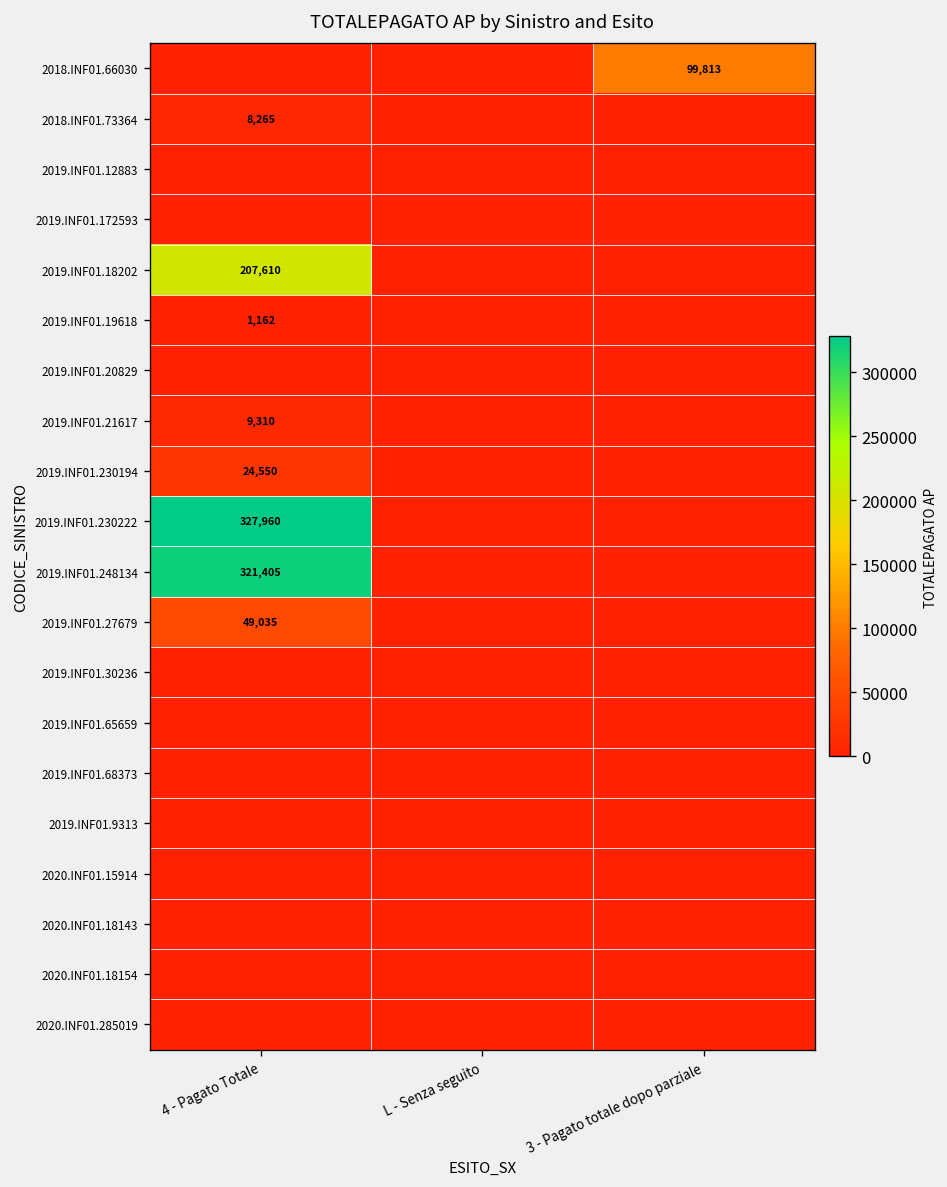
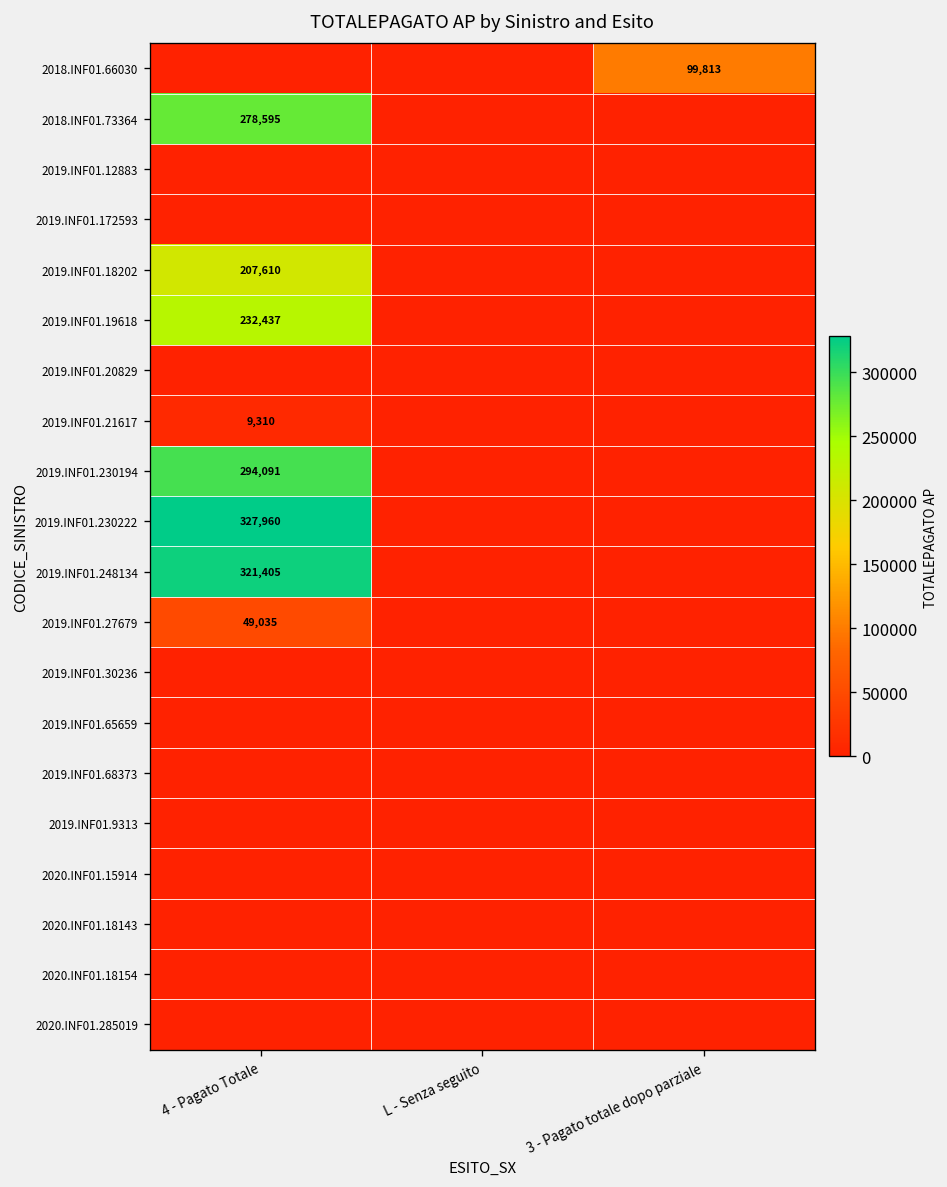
  {
    "2018.INF01.66030": {
      "3 - Pagato totale dopo parziale": "99,813"
    },
    "2018.INF01.73364": {
-     "4 - Pagato Totale": "8,265"
+     "4 - Pagato Totale": "278,595"
    },
    "2019.INF01.18202": {
      "4 - Pagato Totale": "207,610"
    },
    "2019.INF01.19618": {
-     "4 - Pagato Totale": "1,162"
+     "4 - Pagato Totale": "232,437"
    },
    "2019.INF01.21617": {
      "4 - Pagato Totale": "9,310"
    },
    "2019.INF01.230194": {
-     "4 - Pagato Totale": "24,550"
+     "4 - Pagato Totale": "294,091"
    },
    "2019.INF01.230222": {
      "4 - Pagato Totale": "327,960"
    },
    "2019.INF01.248134": {
      "4 - Pagato Totale": "321,405"
    },
    "2019.INF01.27679": {
      "4 - Pagato Totale": "49,035"
    }
  }
